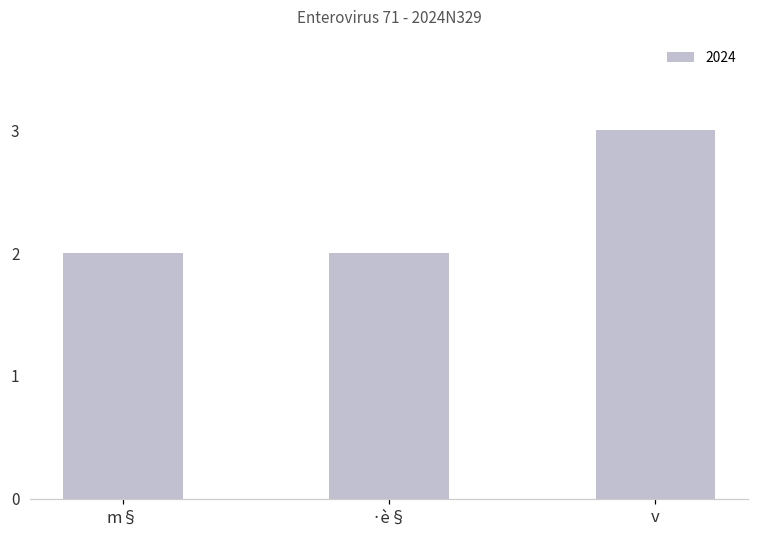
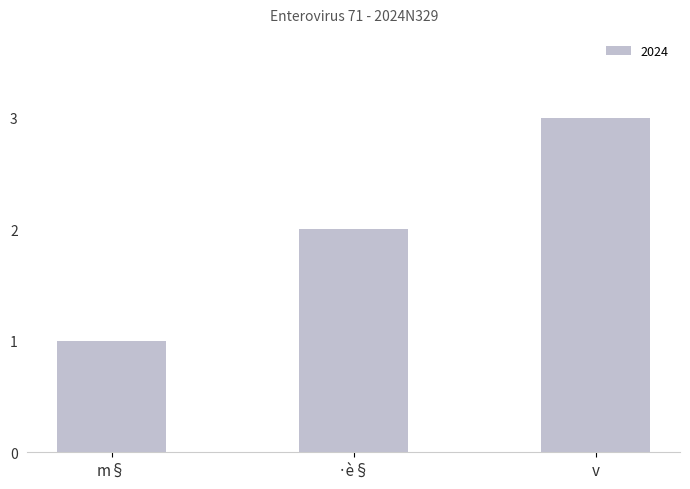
  {
-   "m§": 2,
+   "m§": 1,
    "·è§": 2,
    "v": 3
  }
